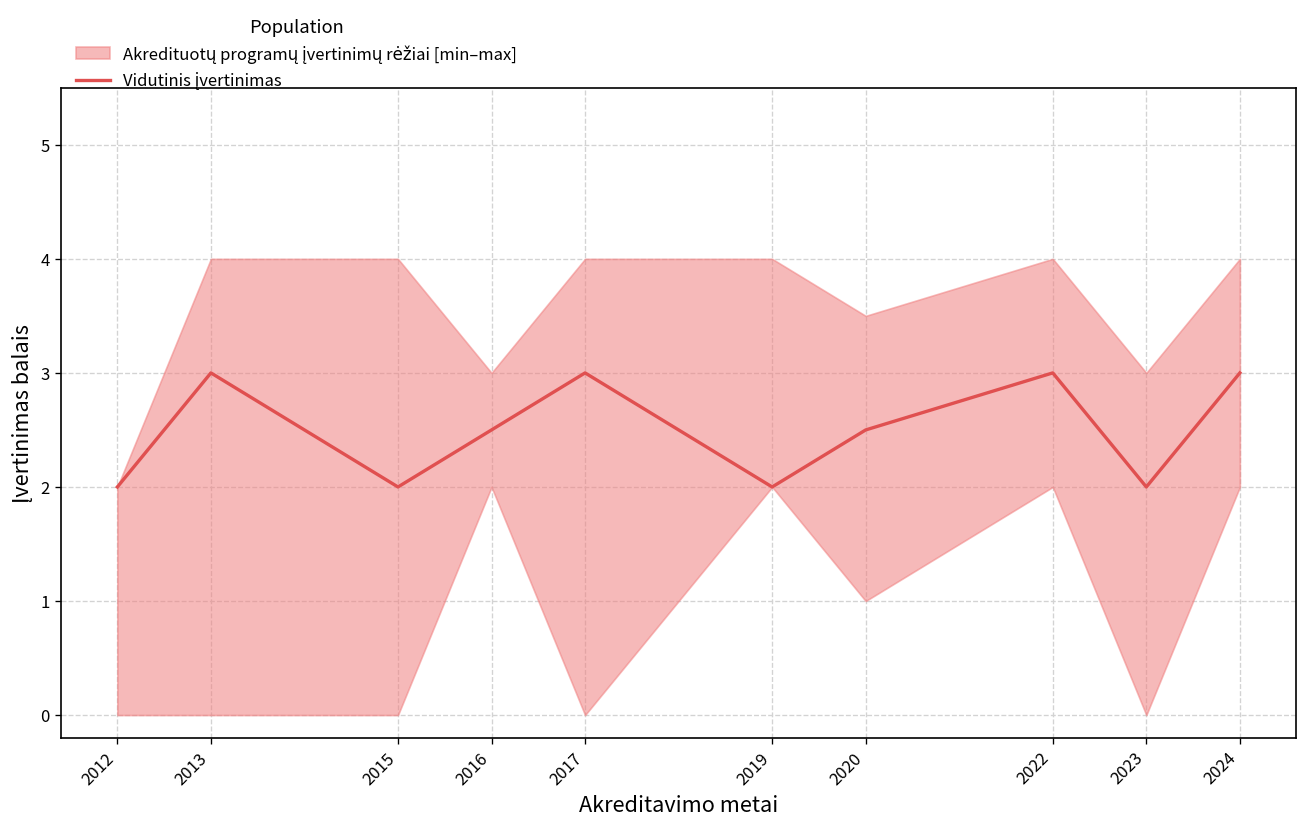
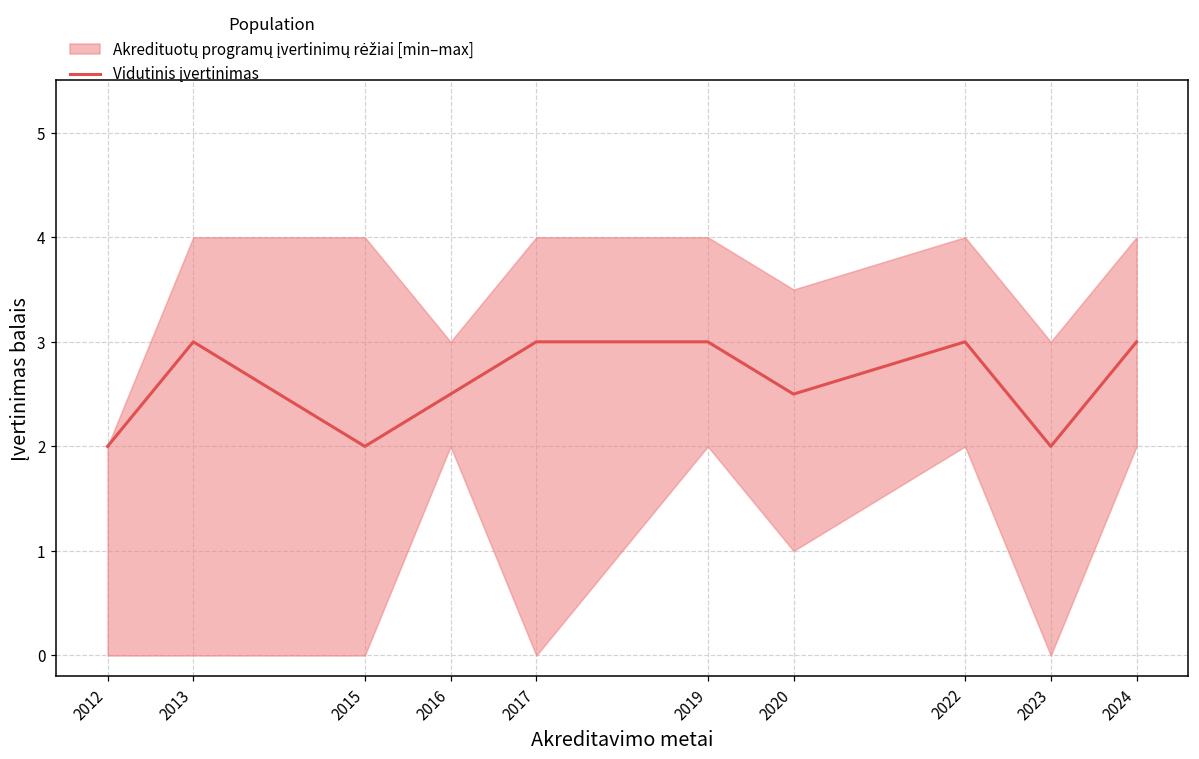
  {
    "Vidutinis įvertinimas": {
      "2013": 3,
      "2015": 2,
      "2016": 2.5,
      "2017": 3,
-     "2019": 2,
+     "2019": 3,
      "2020": 2.5,
      "2022": 3,
      "2023": 2,
      "2024": 3
    }
  }
